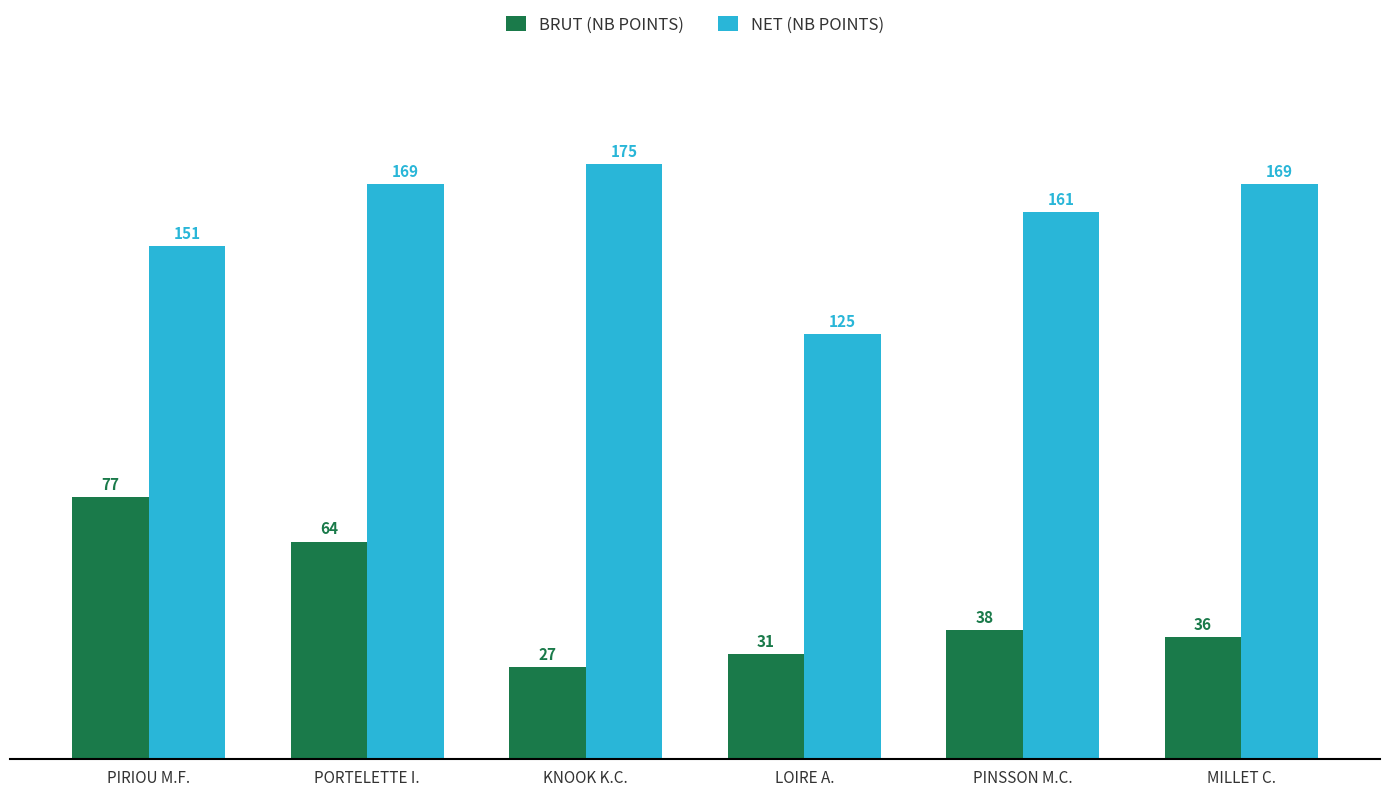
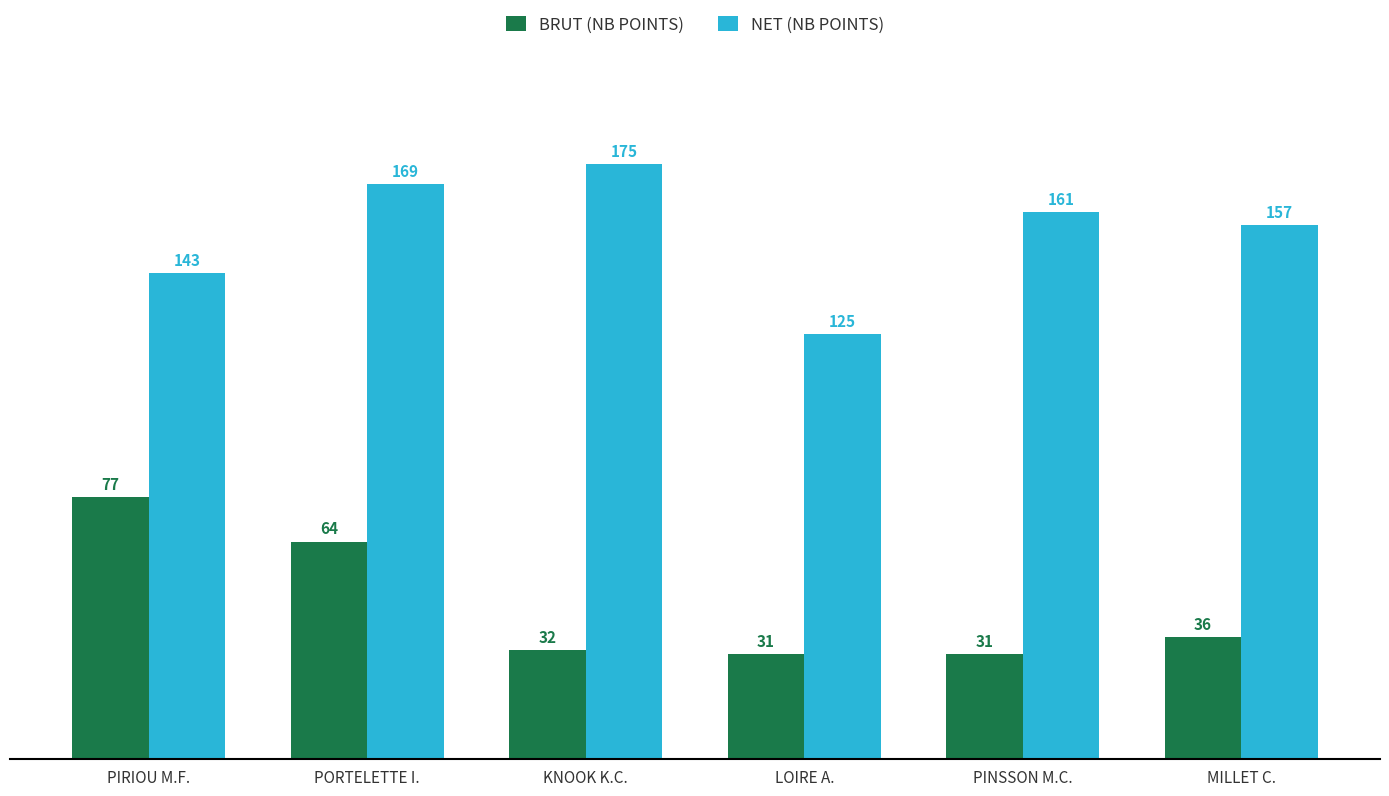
  {
    "BRUT (NB POINTS)": {
      "PIRIOU M.F.": 77,
      "PORTELETTE I.": 64,
-     "KNOOK K.C.": 27,
+     "KNOOK K.C.": 32,
      "LOIRE A.": 31,
-     "PINSSON M.C.": 38,
+     "PINSSON M.C.": 31,
      "MILLET C.": 36
    },
    "NET (NB POINTS)": {
-     "PIRIOU M.F.": 151,
+     "PIRIOU M.F.": 143,
      "PORTELETTE I.": 169,
      "KNOOK K.C.": 175,
      "LOIRE A.": 125,
      "PINSSON M.C.": 161,
-     "MILLET C.": 169
+     "MILLET C.": 157
    }
  }
